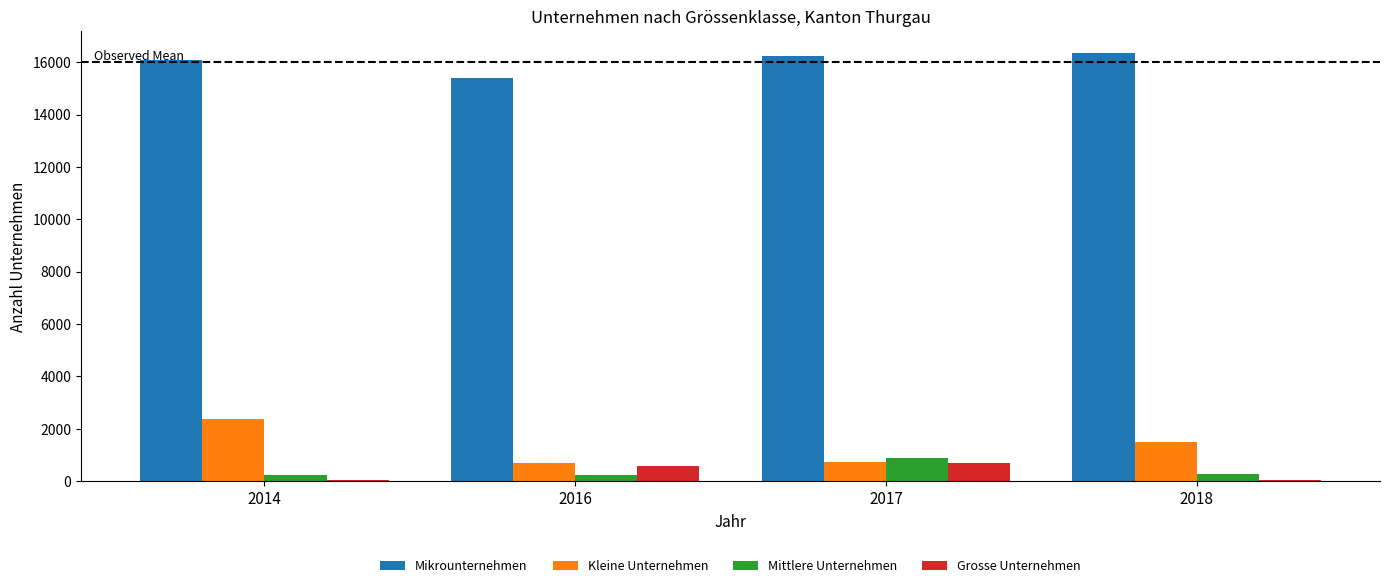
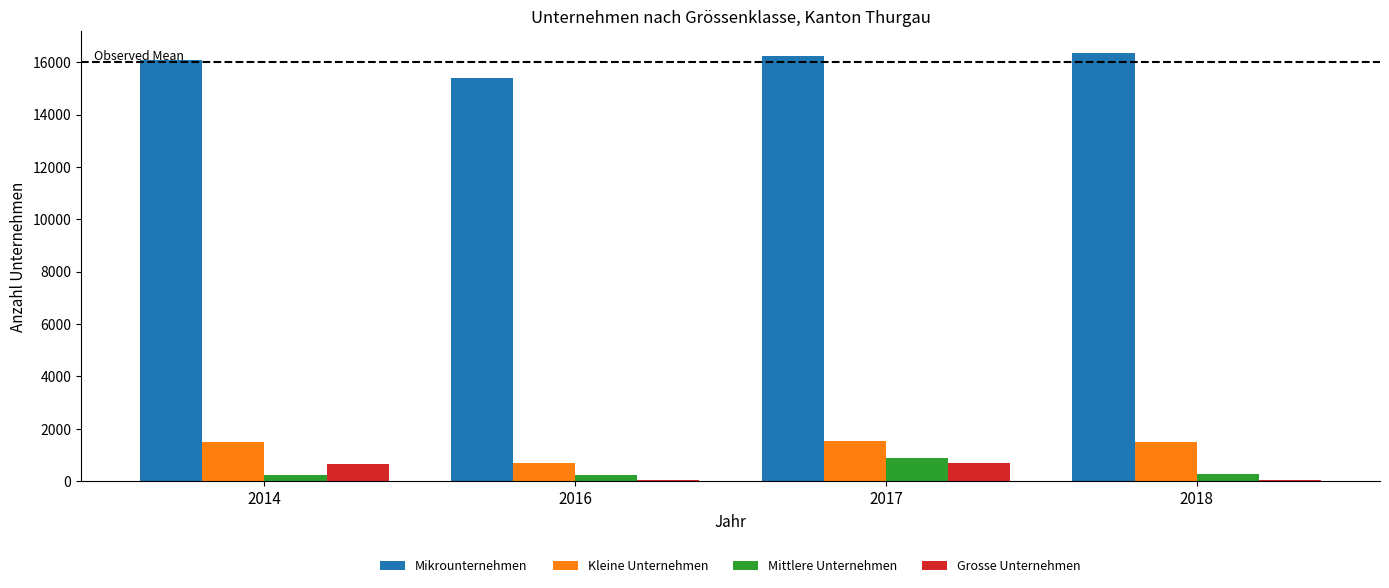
  {
    "Mikrounternehmen": {
      "2014": 16100,
      "2016": 15400,
      "2017": 16300,
      "2018": 16400
    },
    "Kleine Unternehmen": {
-     "2014": 2400,
+     "2014": 1500,
      "2016": 700,
-     "2017": 700,
+     "2017": 1500,
      "2018": 1500
    },
    "Mittlere Unternehmen": {
      "2014": 200,
      "2016": 300,
      "2017": 900,
      "2018": 300
    },
    "Grosse Unternehmen": {
-     "2014": 0,
-     "2016": 600,
+     "2014": 700,
+     "2016": 0,
      "2017": 700
    }
  }
